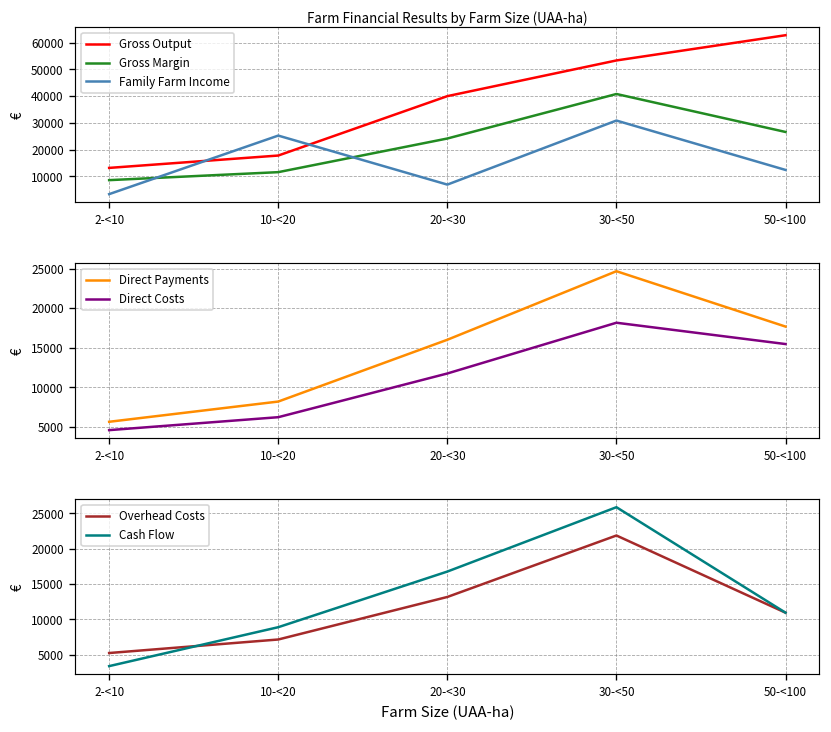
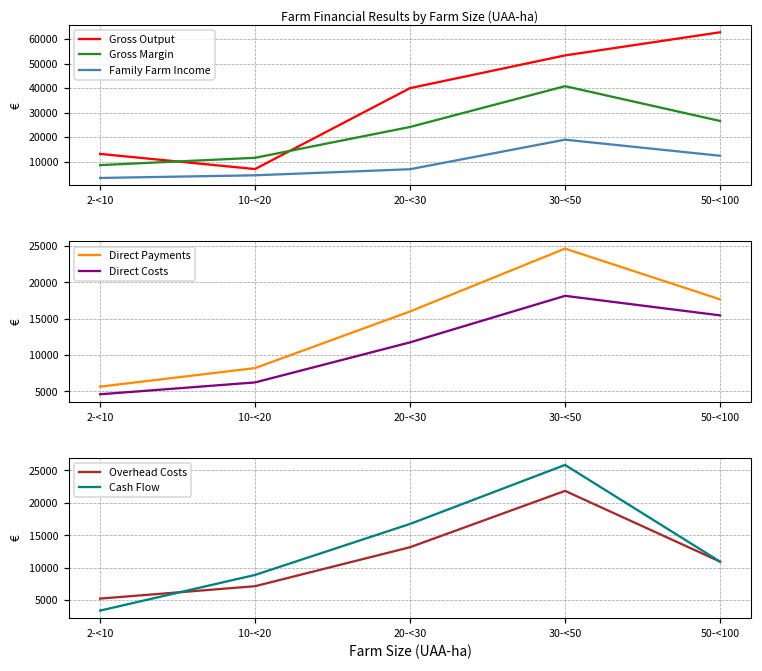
  {
    "Farm Financial Results by Farm Size (UAA-ha)": {
      "Gross Output": {
        "2-<10": 13000,
-       "10-<20": 18000,
+       "10-<20": 7000,
        "20-<30": 40000,
        "30-<50": 53000,
        "50-<100": 63000
      },
      "Gross Margin": {
        "2-<10": 9000,
        "10-<20": 12000,
        "20-<30": 24000,
        "30-<50": 41000,
        "50-<100": 27000
      },
      "Family Farm Income": {
        "2-<10": 3000,
-       "10-<20": 25000,
+       "10-<20": 4000,
        "20-<30": 7000,
-       "30-<50": 31000,
+       "30-<50": 19000,
        "50-<100": 12000
      }
    }
  }
